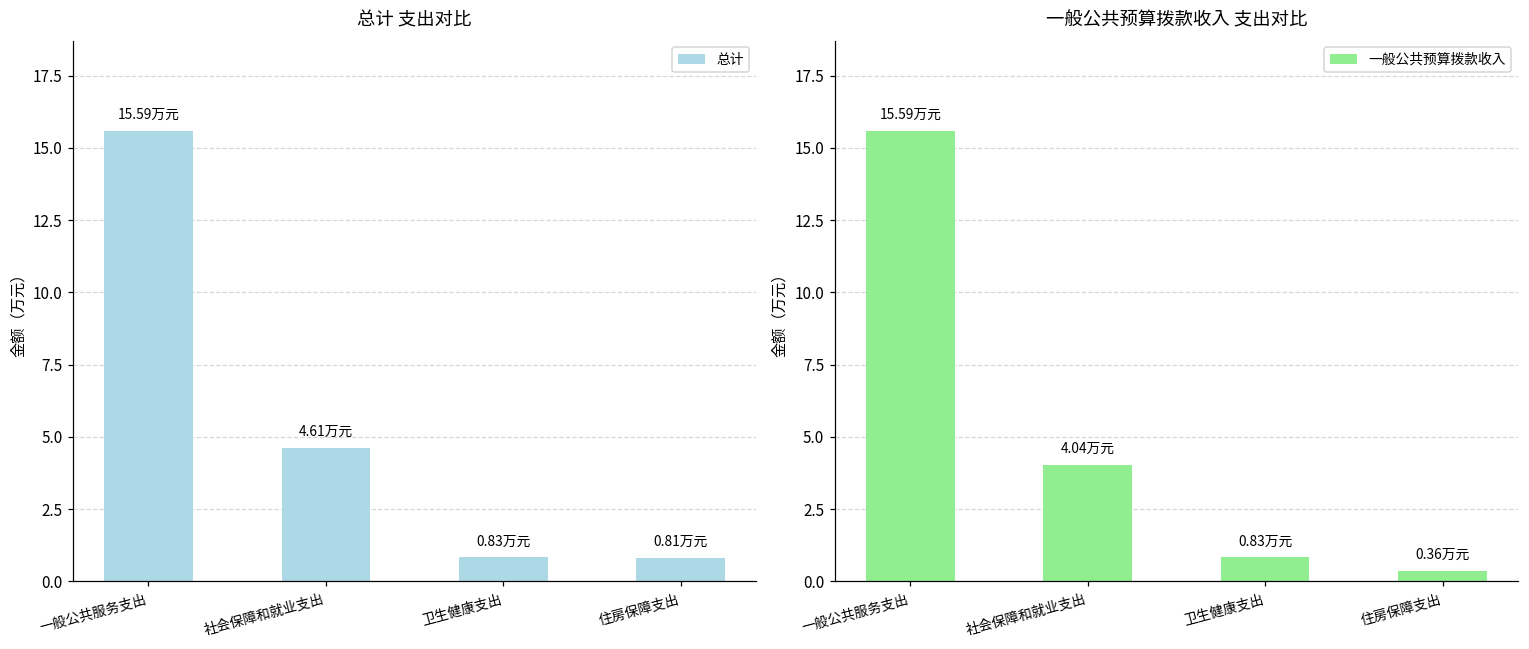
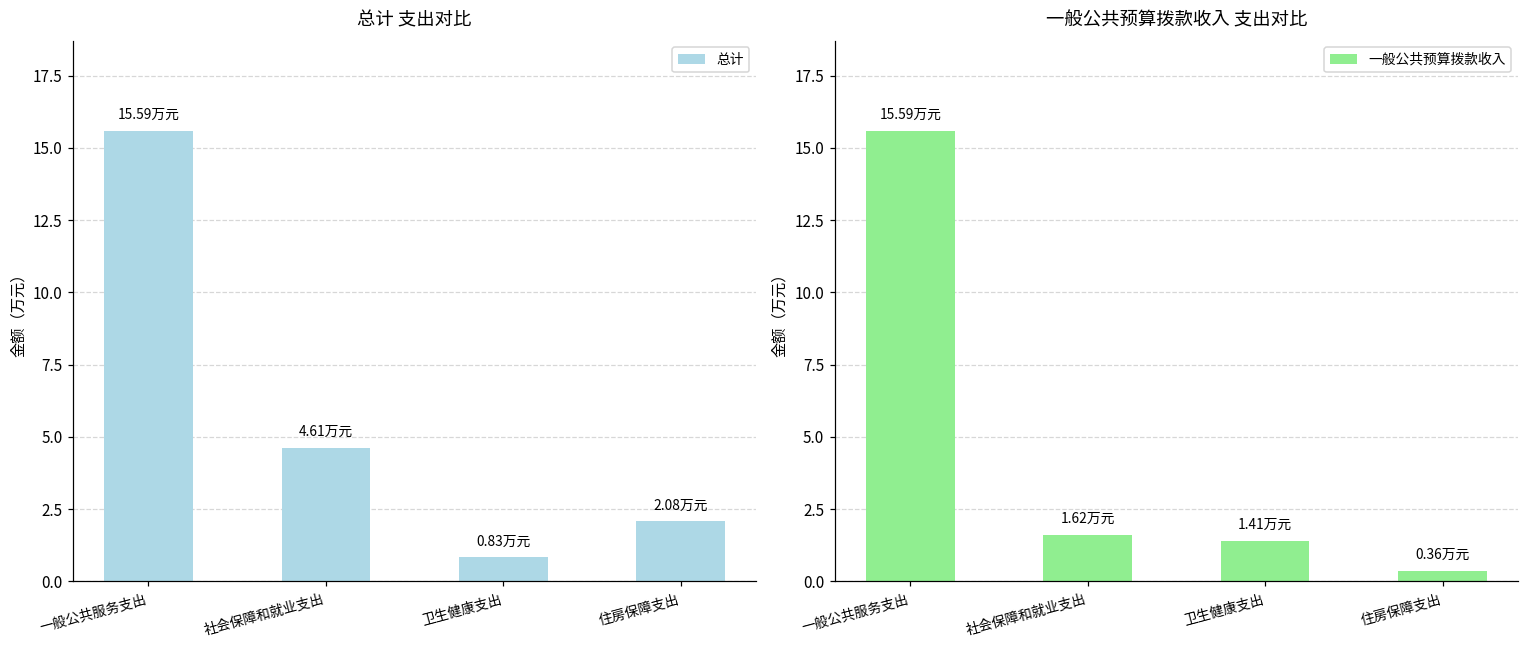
  {
    "总计 支出对比": {
      "一般公共服务支出": 15.59,
      "社会保障和就业支出": 4.61,
      "卫生健康支出": 0.83,
-     "住房保障支出": 0.81
+     "住房保障支出": 2.08
    },
    "一般公共预算拨款收入 支出对比": {
      "一般公共服务支出": 15.59,
-     "社会保障和就业支出": 4.04,
-     "卫生健康支出": 0.83,
+     "社会保障和就业支出": 1.62,
+     "卫生健康支出": 1.41,
      "住房保障支出": 0.36
    }
  }
